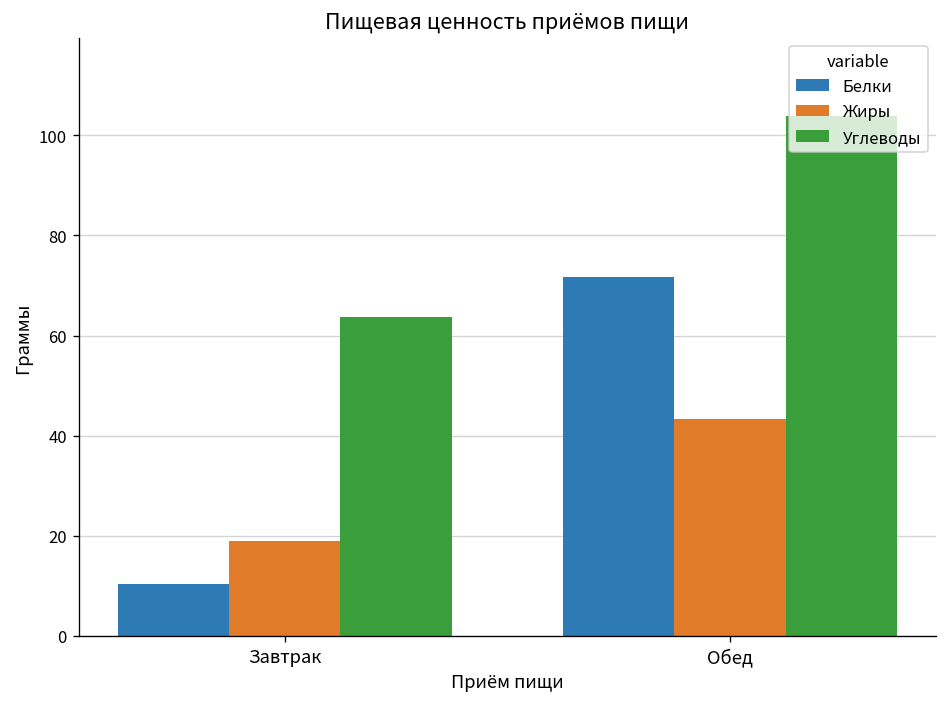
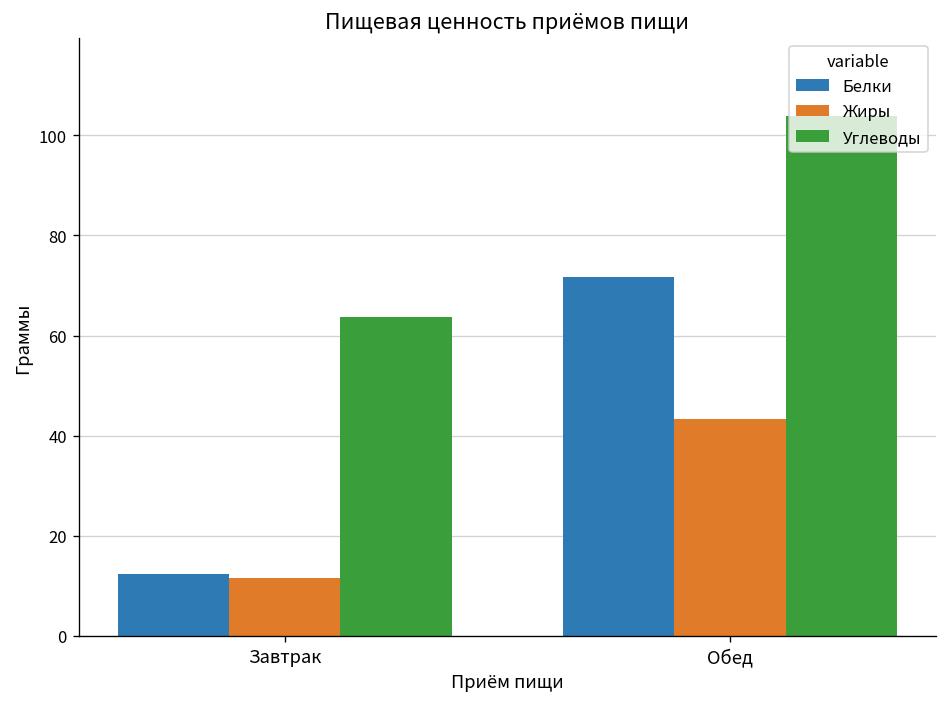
  {
    "Белки": {
-     "Завтрак": 10,
+     "Завтрак": 12,
      "Обед": 72
    },
    "Жиры": {
-     "Завтрак": 19,
+     "Завтрак": 12,
      "Обед": 43
    },
    "Углеводы": {
      "Завтрак": 64
    }
  }
